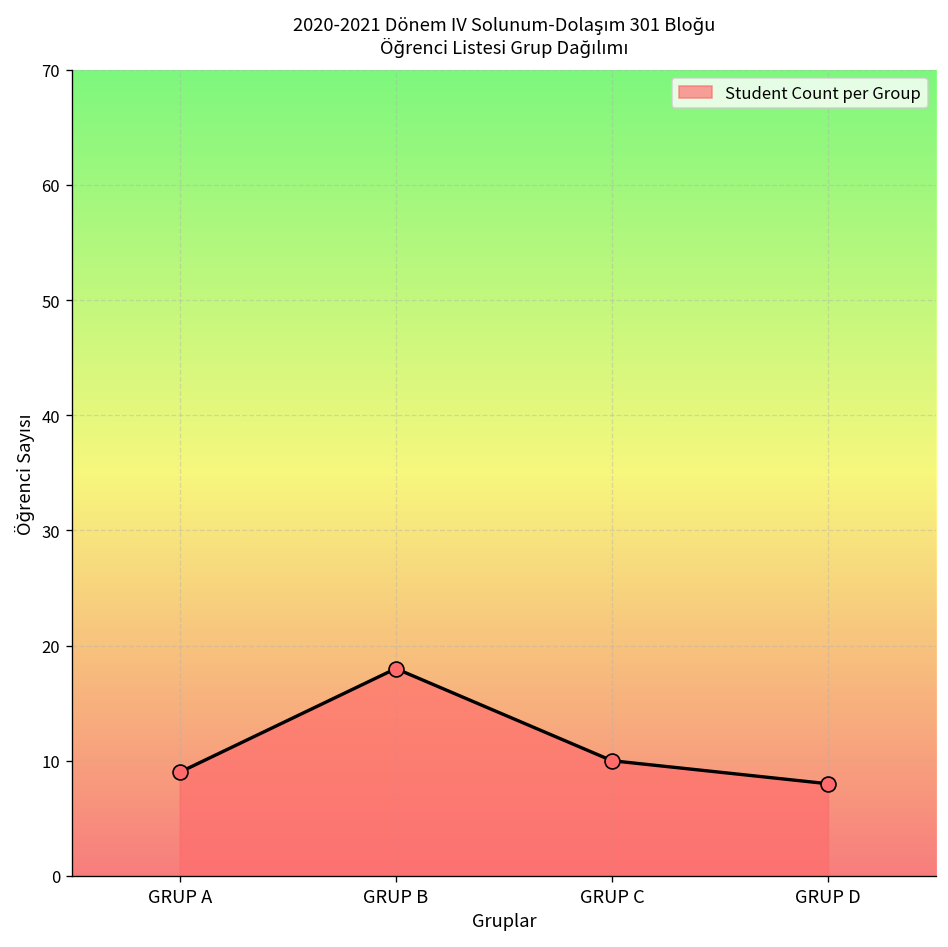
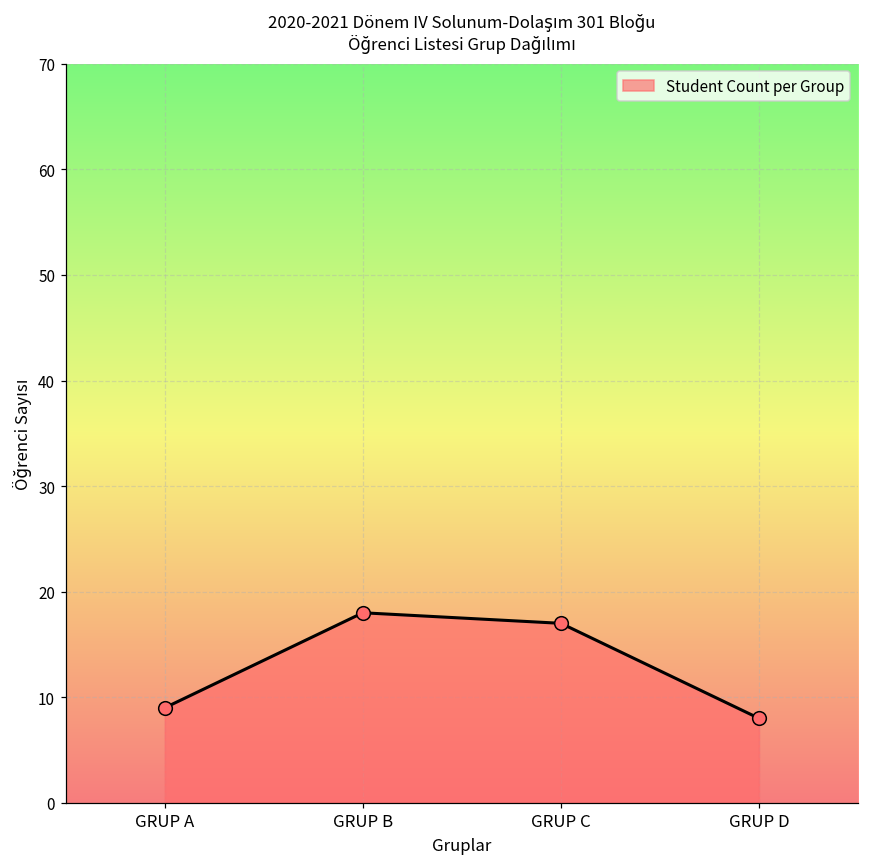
  {
    "GRUP A": 9,
    "GRUP B": 18,
-   "GRUP C": 10,
+   "GRUP C": 17,
    "GRUP D": 8
  }
